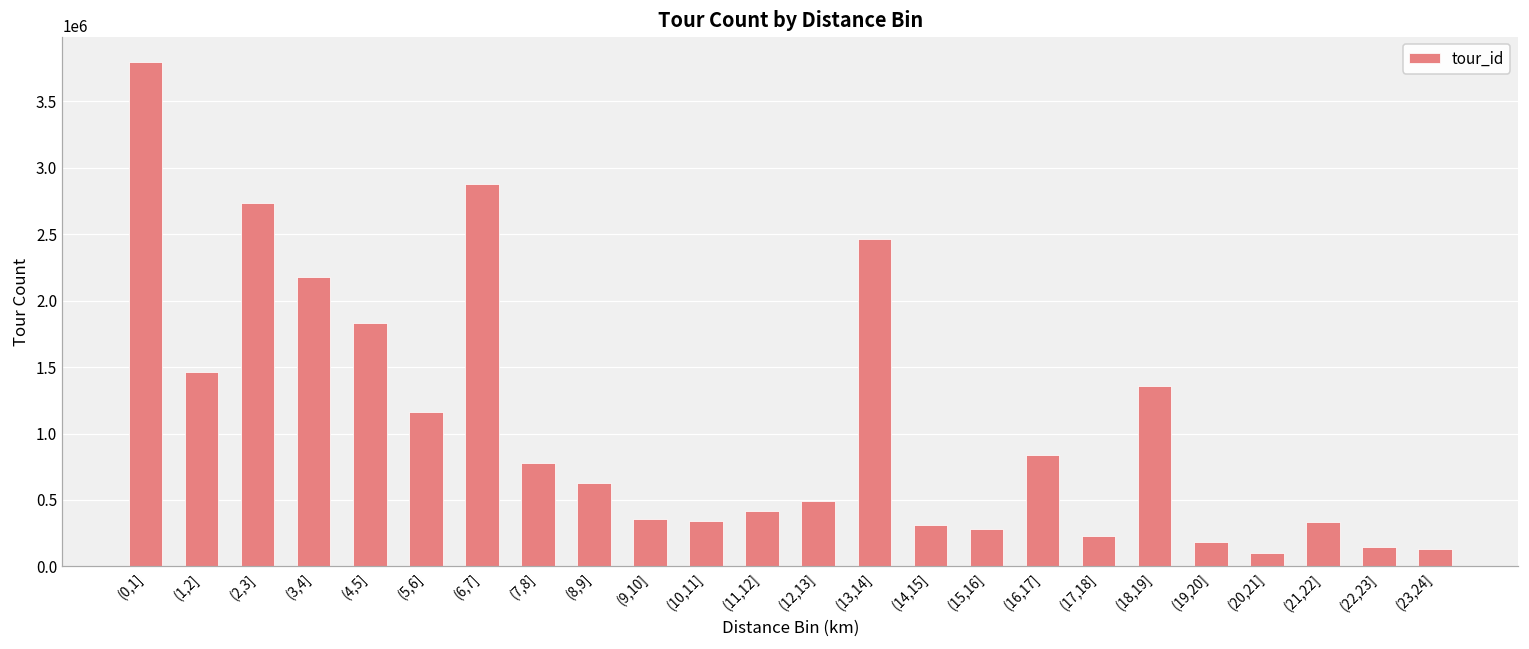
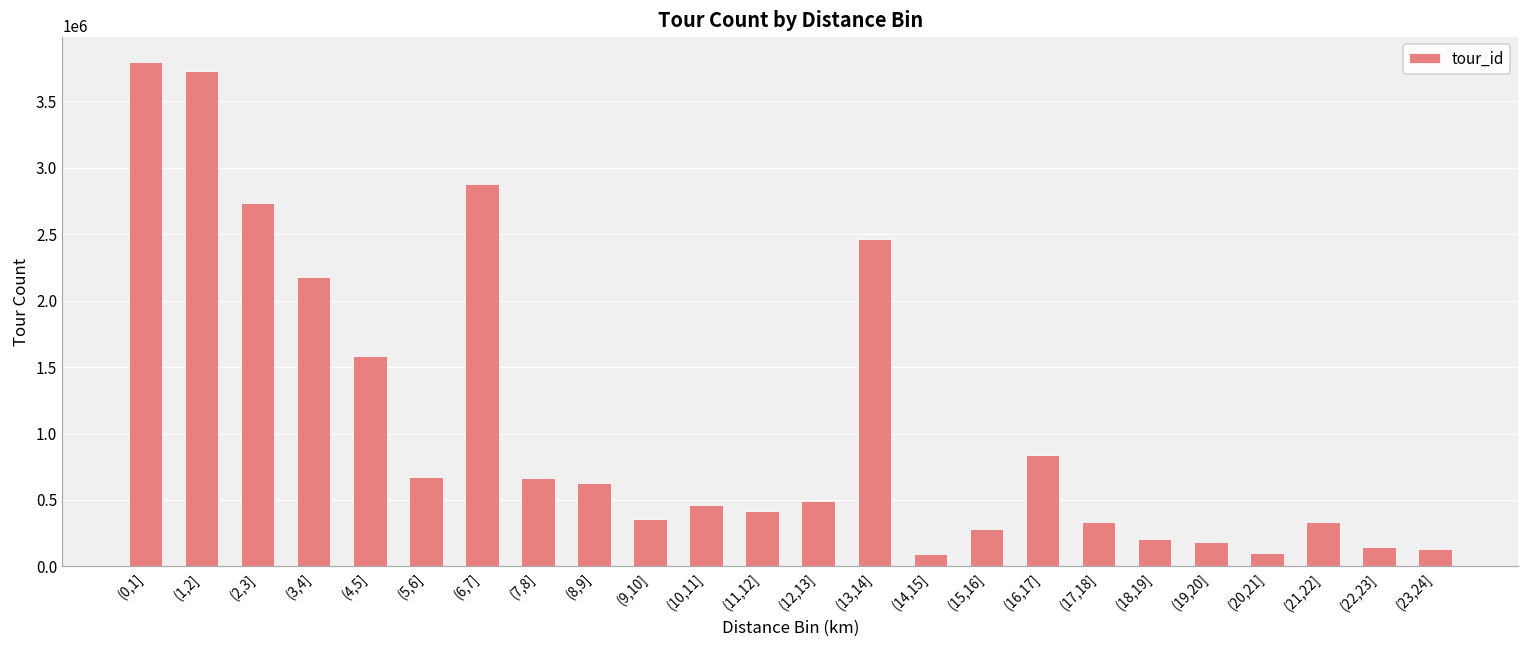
  {
    "(0,1]": 3800000,
-   "(1,2]": 1470000,
+   "(1,2]": 3730000,
    "(2,3]": 2740000,
    "(3,4]": 2180000,
-   "(4,5]": 1830000,
-   "(5,6]": 1160000,
+   "(4,5]": 1590000,
+   "(5,6]": 670000,
    "(6,7]": 2880000,
-   "(7,8]": 780000,
+   "(7,8]": 670000,
    "(8,9]": 630000,
    "(9,10]": 360000,
-   "(10,11]": 340000,
+   "(10,11]": 470000,
    "(11,12]": 420000,
    "(12,13]": 490000,
    "(13,14]": 2460000,
-   "(14,15]": 310000,
+   "(14,15]": 100000,
    "(15,16]": 280000,
    "(16,17]": 840000,
-   "(17,18]": 230000,
-   "(18,19]": 1360000,
+   "(17,18]": 340000,
+   "(18,19]": 210000,
    "(19,20]": 180000,
    "(20,21]": 100000,
    "(21,22]": 330000,
    "(22,23]": 150000,
    "(23,24]": 130000
  }
